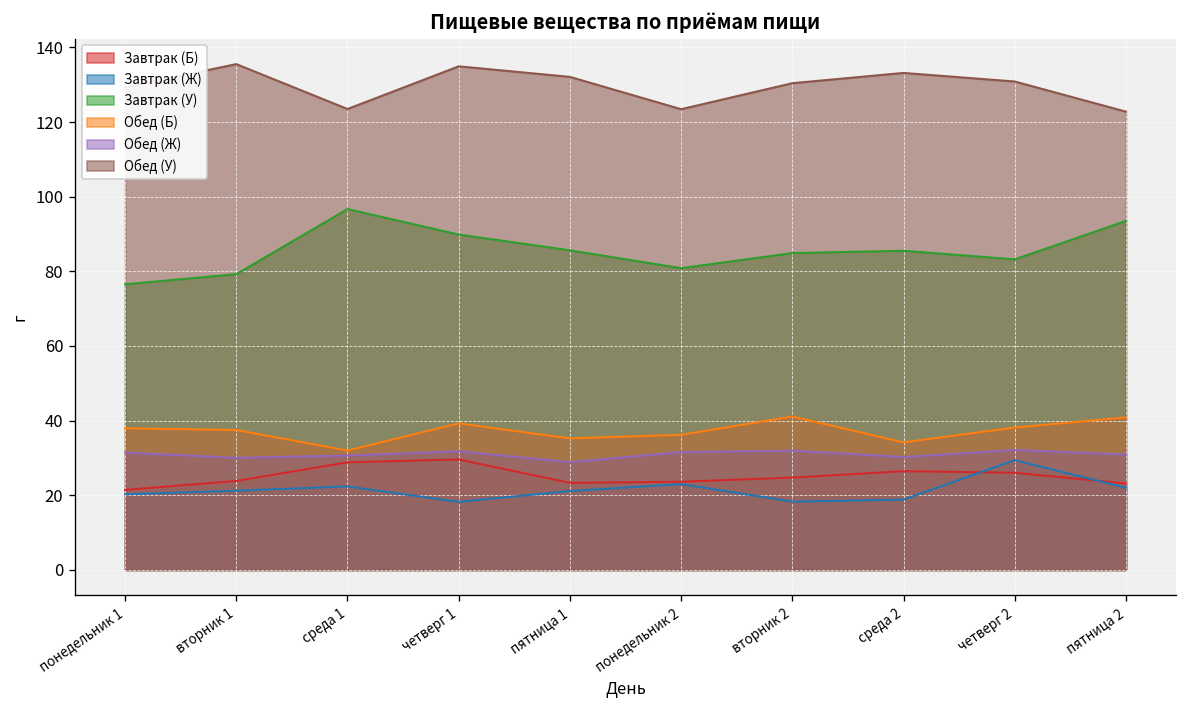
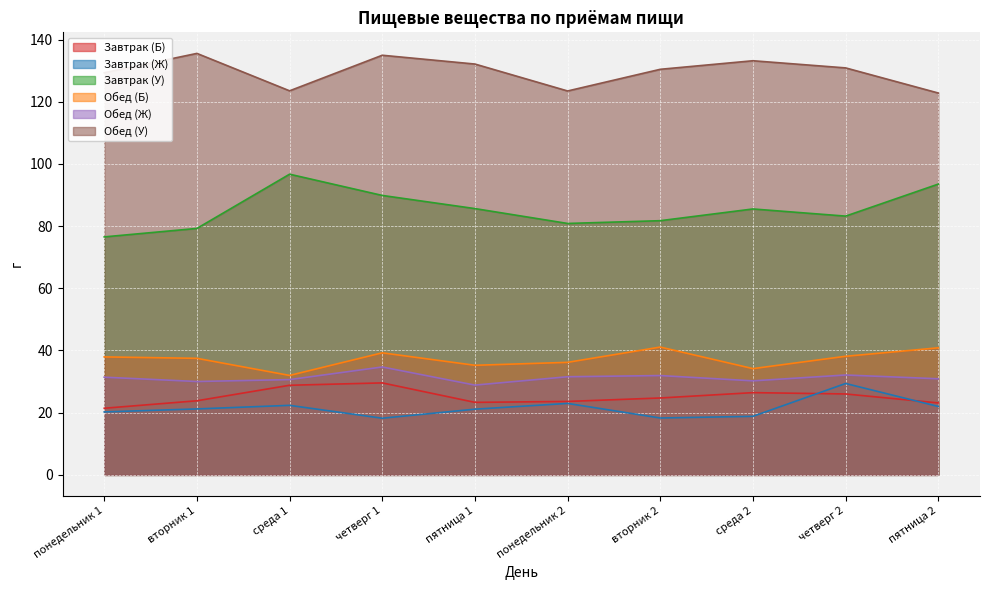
  {
    "Завтрак (Б)": {
      "понедельник 1": 21,
      "вторник 1": 24,
      "среда 1": 29,
      "четверг 1": 30,
      "пятница 1": 23,
      "вторник 2": 25,
      "среда 2": 26,
      "четверг 2": 26,
      "пятница 2": 23
    },
    "Завтрак (Ж)": {
      "понедельник 1": 20,
      "вторник 1": 21,
      "среда 1": 22,
      "четверг 1": 18,
      "пятница 1": 21,
      "вторник 2": 18,
      "среда 2": 19,
      "четверг 2": 29,
      "пятница 2": 22
    },
    "Завтрак (У)": {
      "понедельник 1": 77,
      "вторник 1": 79,
      "среда 1": 97,
      "четверг 1": 90,
      "пятница 1": 86,
      "понедельник 2": 81,
-     "вторник 2": 85,
+     "вторник 2": 82,
      "среда 2": 86,
      "четверг 2": 83,
      "пятница 2": 94
    },
    "Обед (Б)": {
      "понедельник 1": 38,
      "вторник 1": 37,
      "среда 1": 32,
      "четверг 1": 39,
      "пятница 1": 35,
      "понедельник 2": 36,
      "вторник 2": 41,
      "среда 2": 34,
      "четверг 2": 38,
      "пятница 2": 41
    },
    "Обед (Ж)": {
      "понедельник 1": 31,
      "вторник 1": 30,
      "среда 1": 31,
-     "четверг 1": 32,
+     "четверг 1": 35,
      "пятница 1": 29,
      "понедельник 2": 32,
      "вторник 2": 32,
      "среда 2": 30,
      "четверг 2": 32,
      "пятница 2": 31
    },
    "Обед (У)": {
      "вторник 1": 136,
      "среда 1": 124,
      "четверг 1": 135,
      "пятница 1": 132,
      "понедельник 2": 123,
      "вторник 2": 130,
      "среда 2": 133,
      "четверг 2": 131,
      "пятница 2": 123
    }
  }
